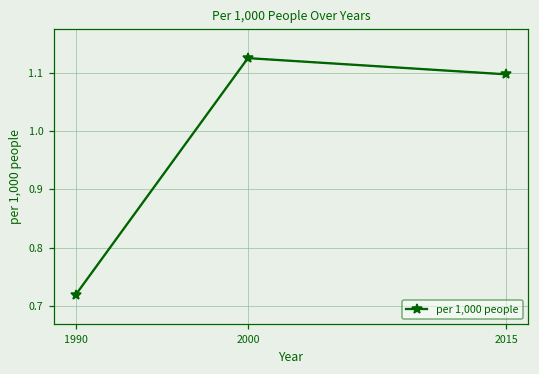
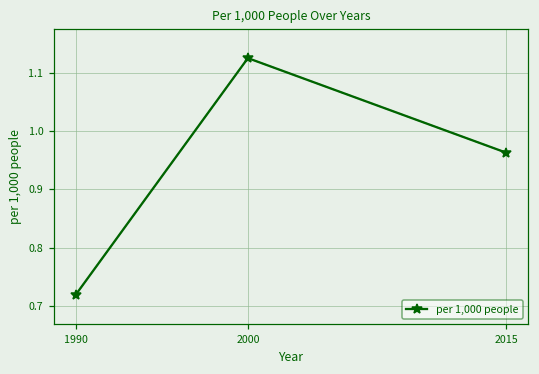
  {
    "1990": 0.72,
    "2000": 1.13,
-   "2015": 1.10
+   "2015": 0.96
  }
